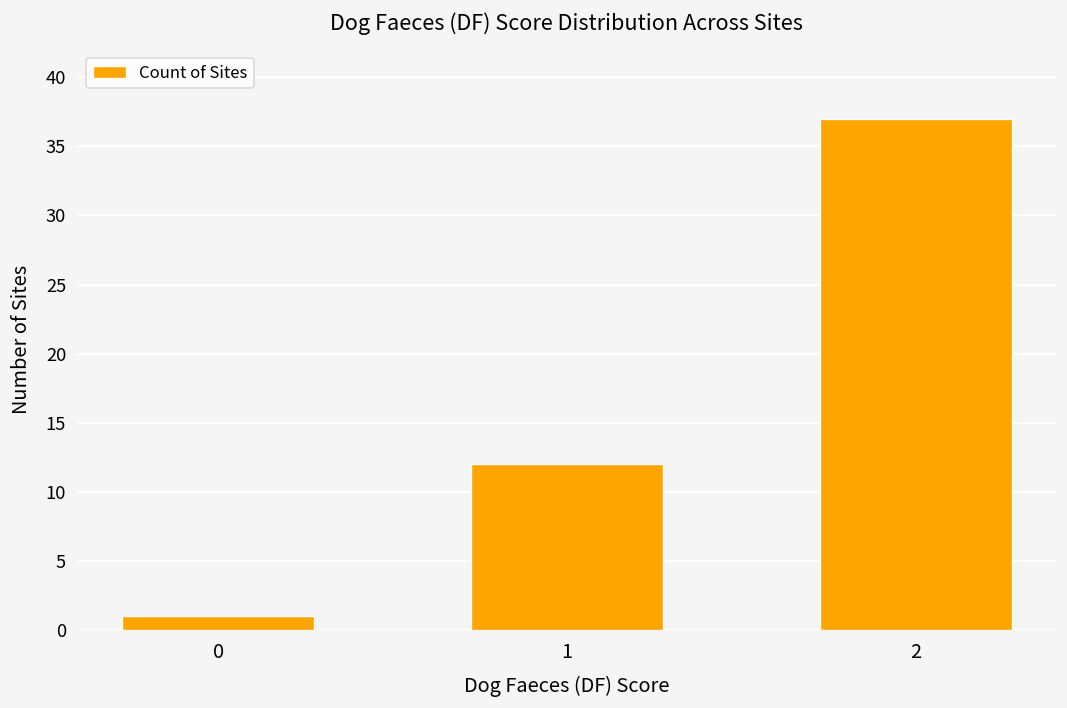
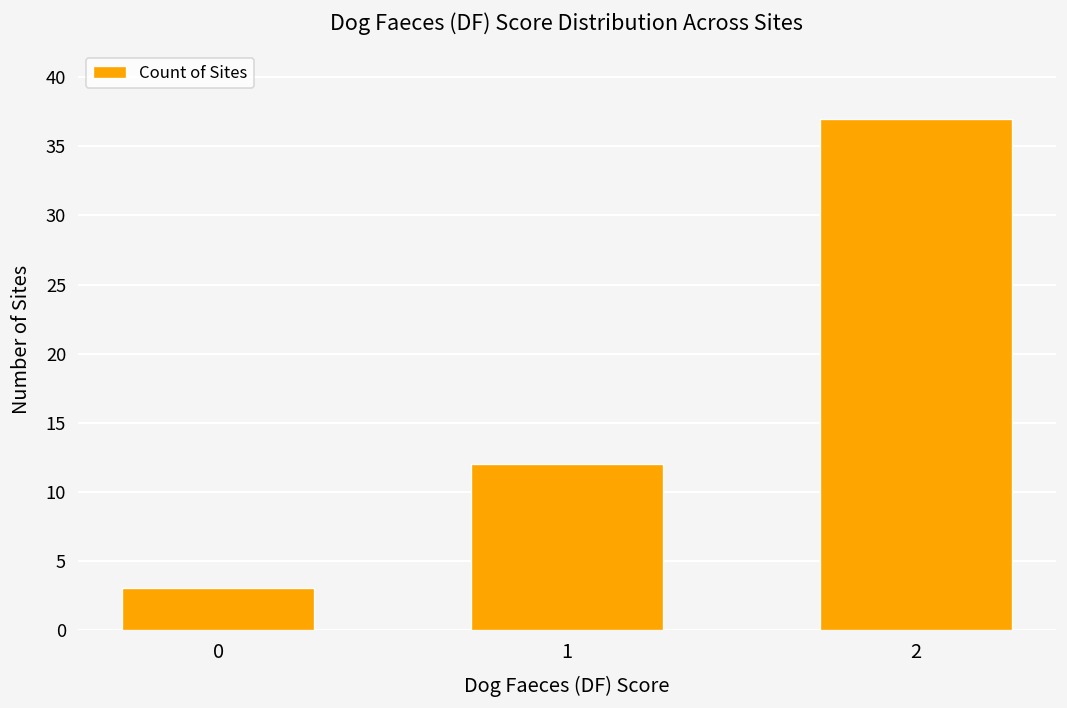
  {
-   "0": 1,
+   "0": 3,
    "1": 12,
    "2": 37
  }
